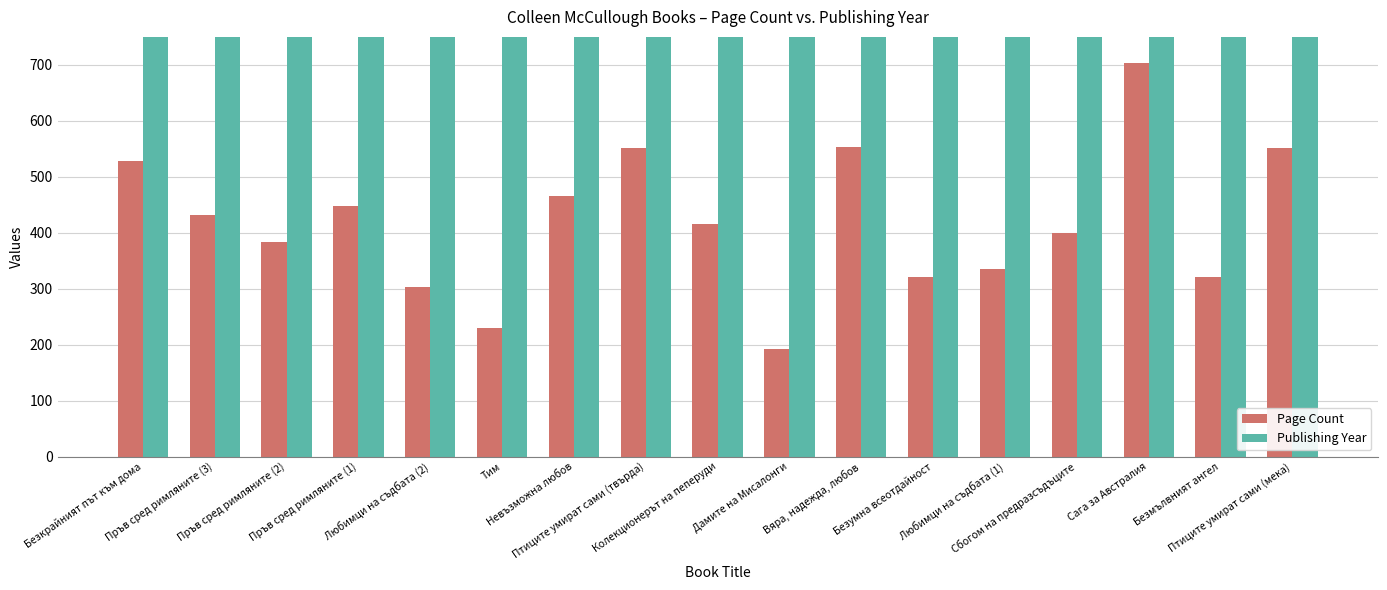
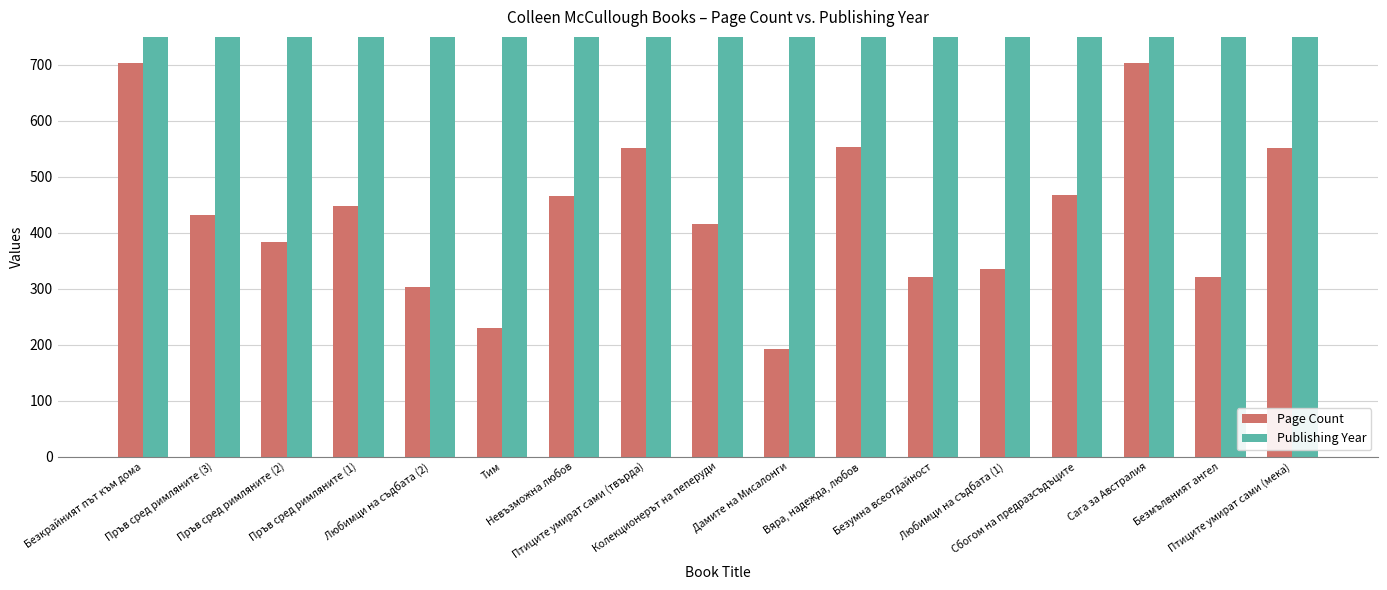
  {
    "Page Count": {
-     "Безкрайният път към дома": 530,
+     "Безкрайният път към дома": 700,
      "Пръв сред римляните (3)": 430,
      "Пръв сред римляните (2)": 380,
      "Пръв сред римляните (1)": 450,
      "Любимци на съдбата (2)": 300,
      "Тим": 230,
      "Невъзможна любов": 470,
      "Птиците умират сами (твърда)": 550,
      "Колекционерът на пеперуди": 420,
      "Дамите на Мисалонги": 190,
      "Вяра, надежда, любов": 550,
      "Безумна всеотдайност": 320,
      "Любимци на съдбата (1)": 340,
-     "Сбогом на предразсъдъците": 400,
+     "Сбогом на предразсъдъците": 470,
      "Сага за Австралия": 700,
      "Безмълвният ангел": 320,
      "Птиците умират сами (мека)": 550
    }
  }
